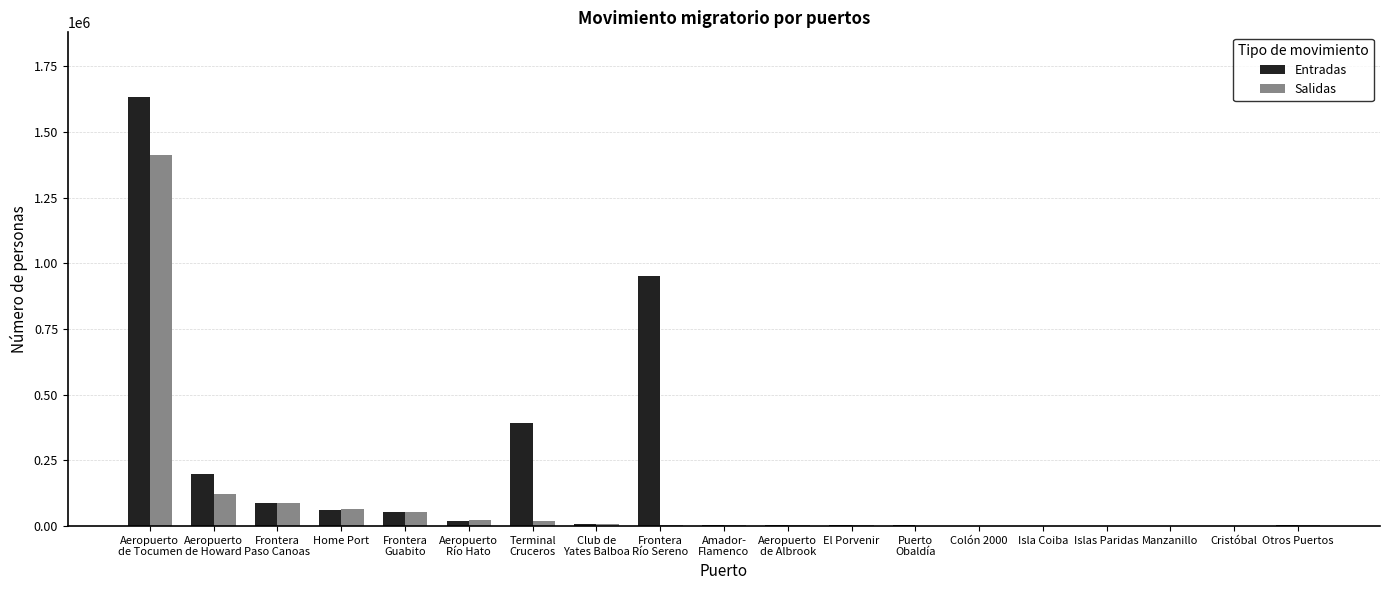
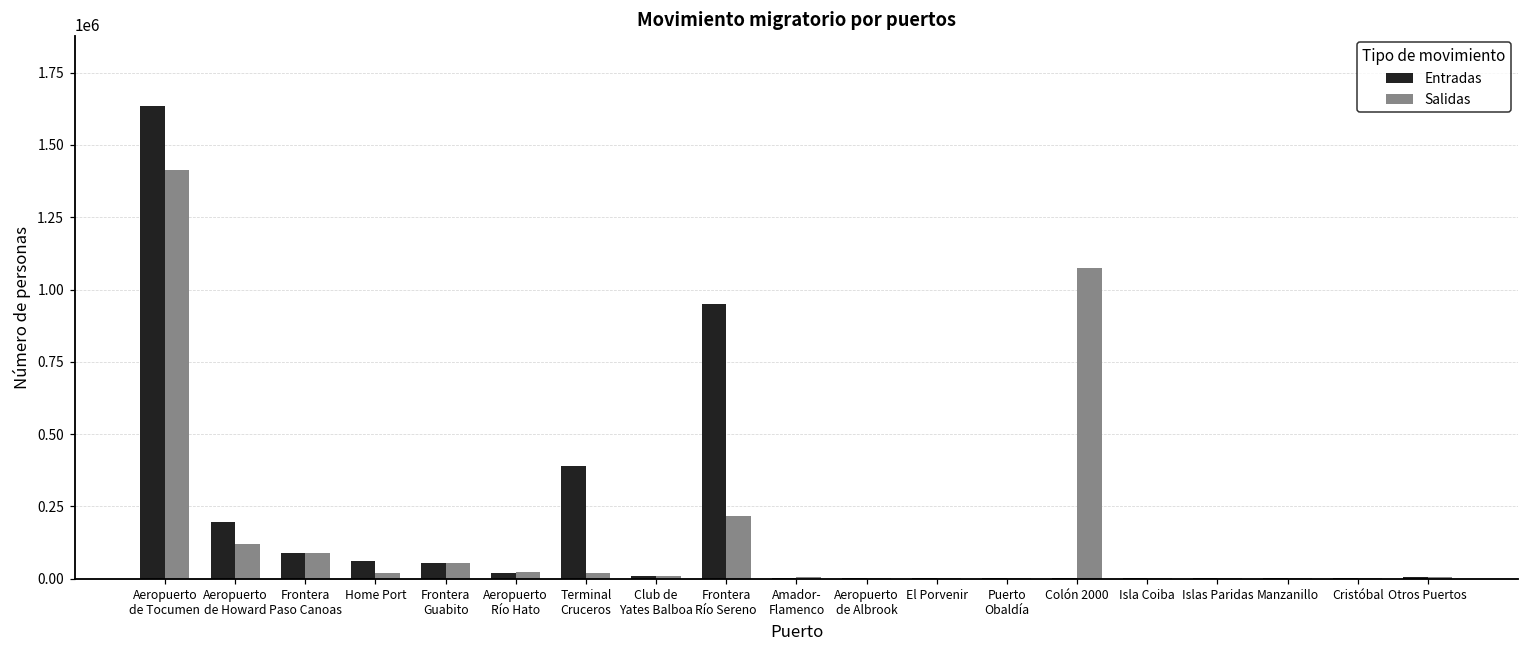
  {
    "Entradas": {
      "Aeropuerto de Tocumen": 1630000,
      "Aeropuerto de Howard": 200000,
      "Frontera Paso Canoas": 90000,
      "Home Port": 60000,
      "Frontera Guabito": 50000,
      "Aeropuerto Río Hato": 20000,
      "Terminal Cruceros": 390000,
      "Club de Yates Balboa": 10000,
      "Frontera Río Sereno": 950000
    },
    "Salidas": {
      "Aeropuerto de Tocumen": 1410000,
      "Aeropuerto de Howard": 120000,
      "Frontera Paso Canoas": 90000,
-     "Home Port": 60000,
+     "Home Port": 20000,
      "Frontera Guabito": 60000,
      "Aeropuerto Río Hato": 20000,
      "Terminal Cruceros": 20000,
-     "Frontera Río Sereno": 0,
-     "Colón 2000": 0
+     "Frontera Río Sereno": 220000,
+     "Colón 2000": 1070000
    }
  }
